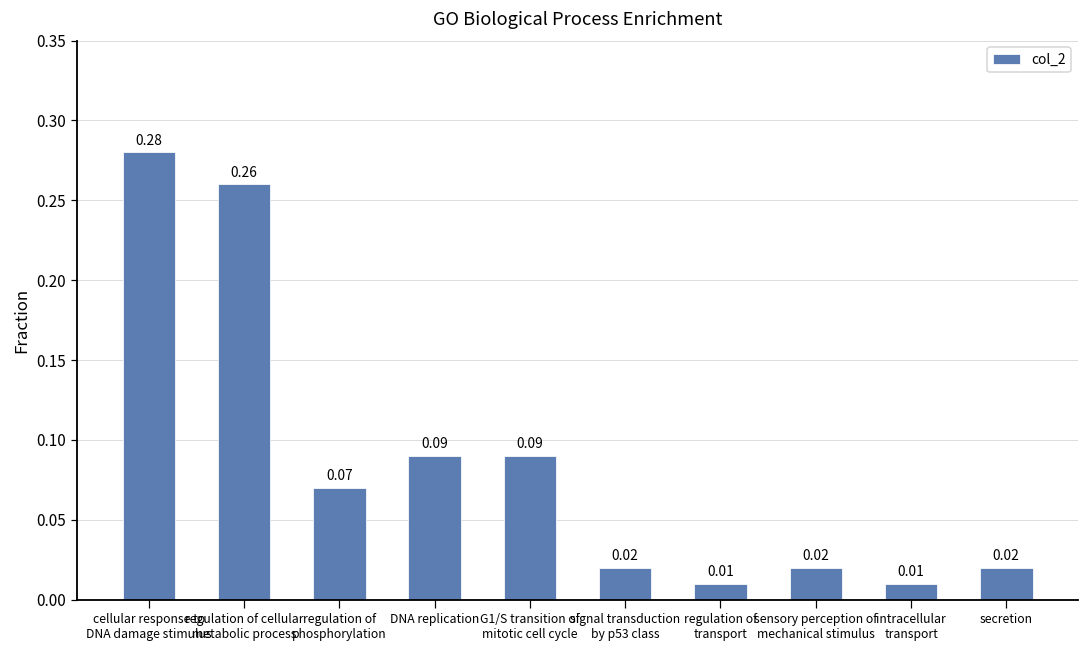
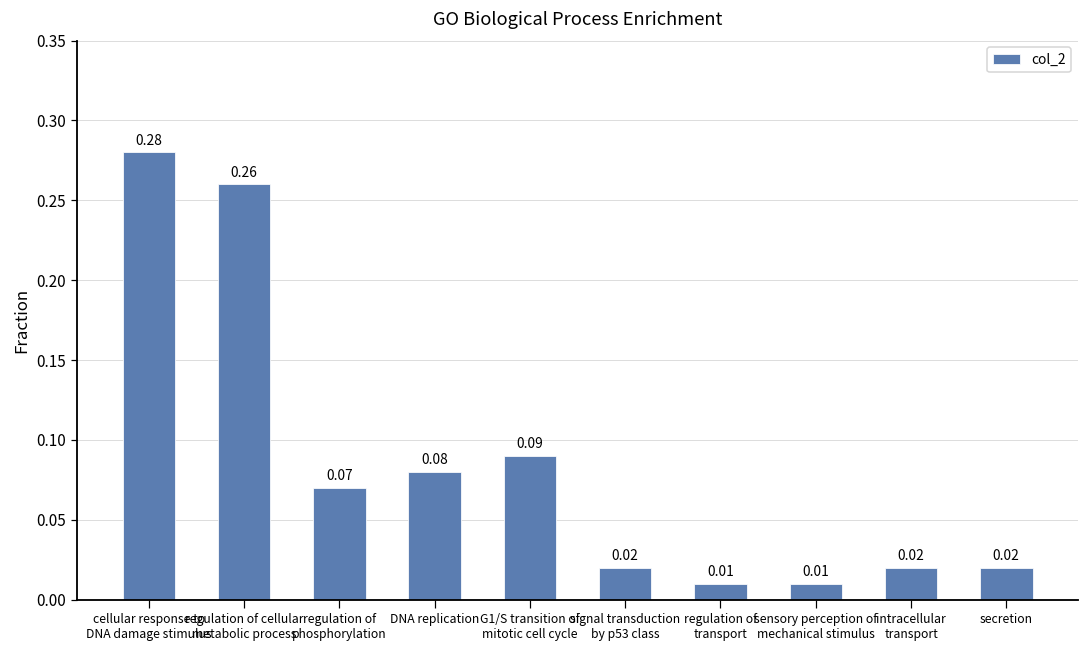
  {
    "regulation of phosphorylation": 0.07,
-   "DNA replication": 0.09,
+   "DNA replication": 0.08,
    "G1/S transition of mitotic cell cycle": 0.09,
    "signal transduction by p53 class": 0.02,
    "regulation of transport": 0.01,
-   "sensory perception of mechanical stimulus": 0.02,
-   "intracellular transport": 0.01,
+   "sensory perception of mechanical stimulus": 0.01,
+   "intracellular transport": 0.02,
    "secretion": 0.02
  }
